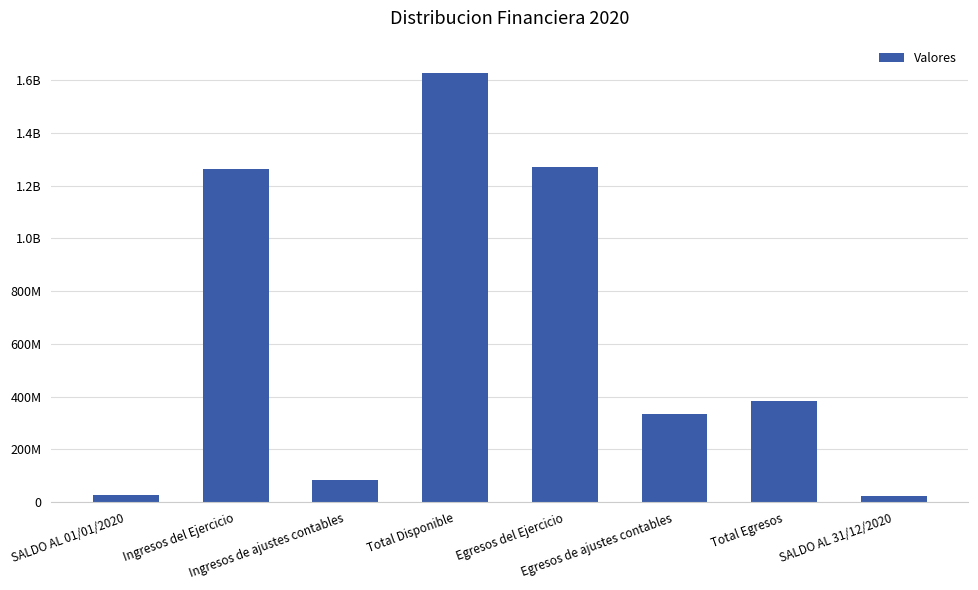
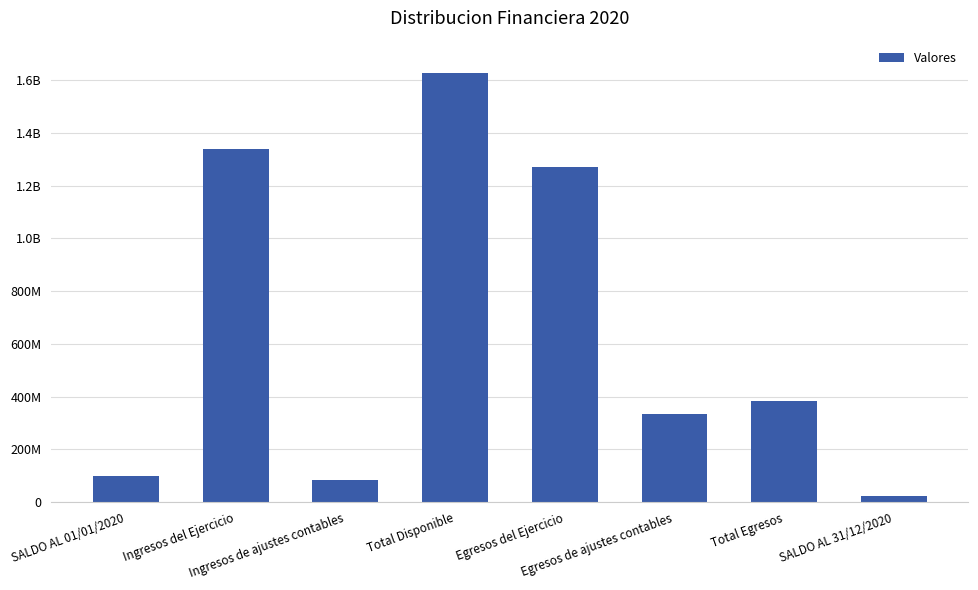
  {
-   "SALDO AL 01/01/2020": 30000000,
-   "Ingresos del Ejercicio": 1260000000,
+   "SALDO AL 01/01/2020": 100000000,
+   "Ingresos del Ejercicio": 1340000000,
    "Ingresos de ajustes contables": 80000000,
    "Total Disponible": 1630000000,
    "Egresos del Ejercicio": 1270000000,
    "Egresos de ajustes contables": 330000000,
    "Total Egresos": 380000000,
    "SALDO AL 31/12/2020": 20000000
  }
